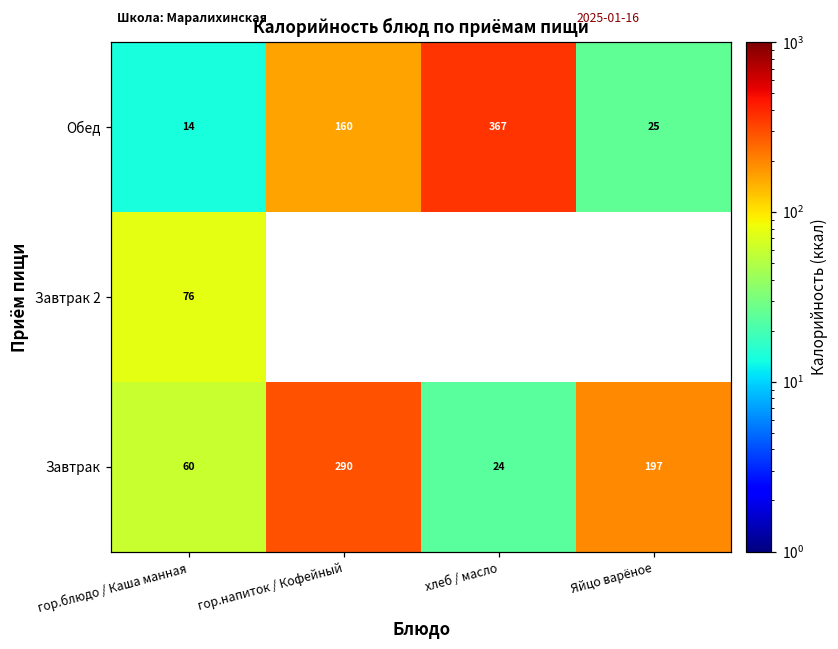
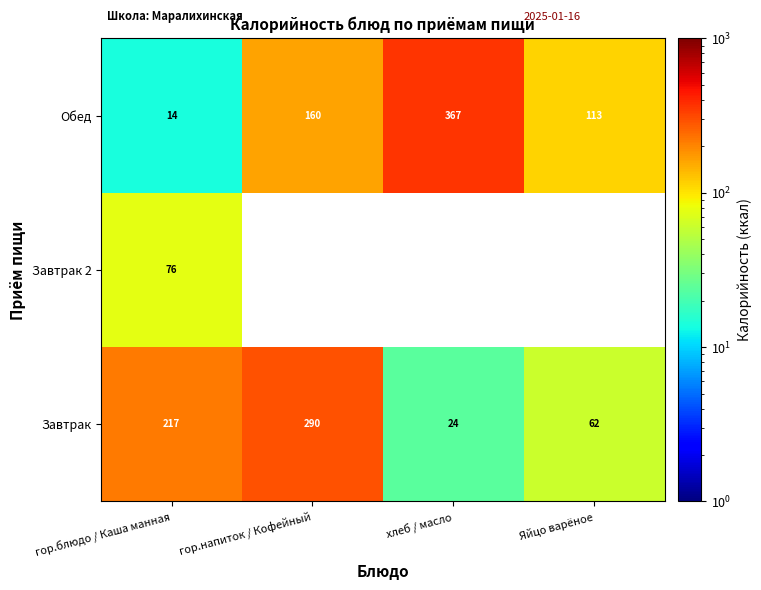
  {
    "Обед": {
      "гор.блюдо / Каша манная": 14,
      "гор.напиток / Кофейный": 160,
      "хлеб / масло": 367,
-     "Яйцо варёное": 25
+     "Яйцо варёное": 113
    },
    "Завтрак 2": {
      "гор.блюдо / Каша манная": 76
    },
    "Завтрак": {
-     "гор.блюдо / Каша манная": 60,
+     "гор.блюдо / Каша манная": 217,
      "гор.напиток / Кофейный": 290,
      "хлеб / масло": 24,
-     "Яйцо варёное": 197
+     "Яйцо варёное": 62
    }
  }
